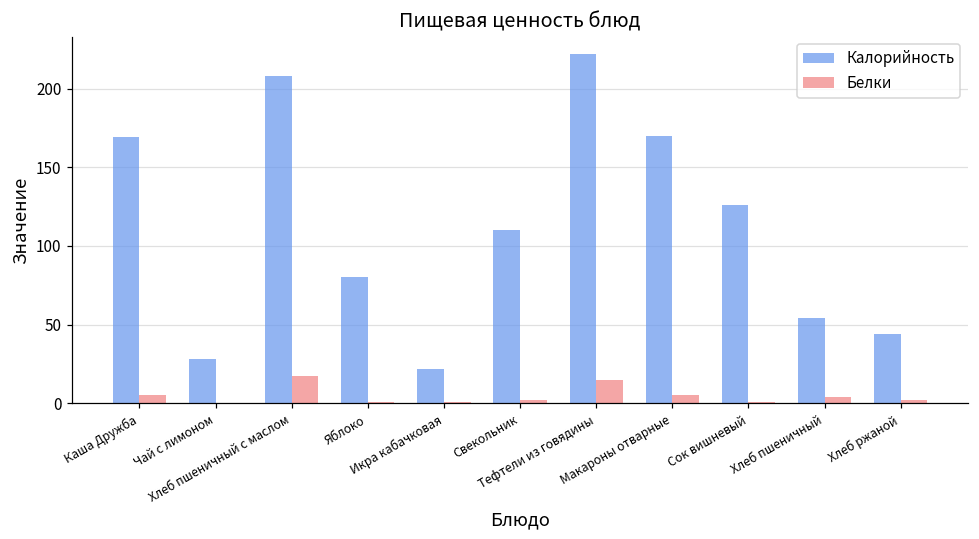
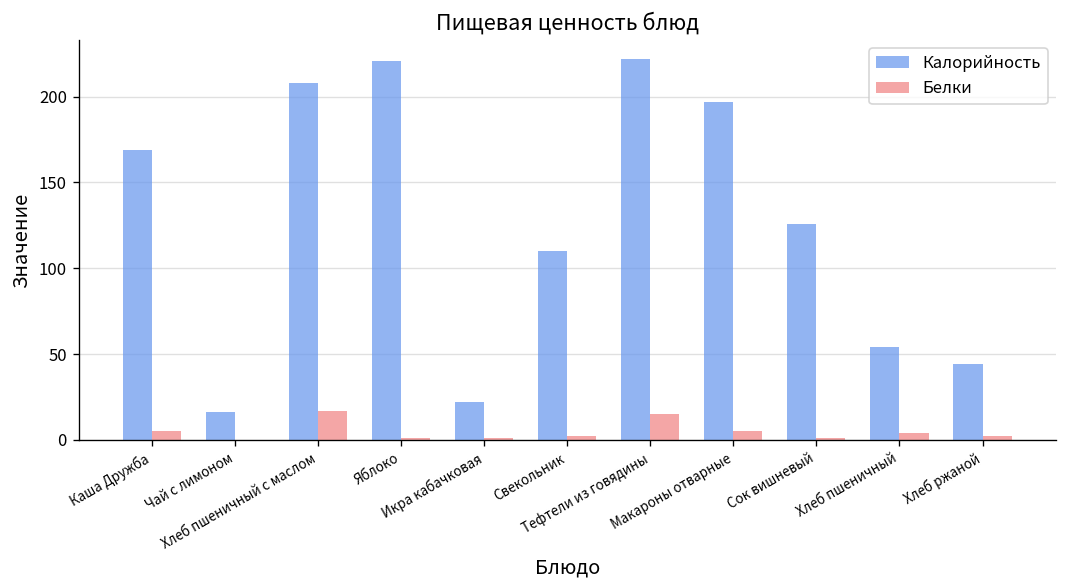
  {
    "Калорийность": {
      "Каша Дружба": 169,
-     "Чай с лимоном": 28,
+     "Чай с лимоном": 16,
      "Хлеб пшеничный с маслом": 208,
-     "Яблоко": 80,
+     "Яблоко": 221,
      "Икра кабачковая": 22,
      "Свекольник": 110,
      "Тефтели из говядины": 222,
-     "Макароны отварные": 170,
+     "Макароны отварные": 197,
      "Сок вишневый": 126,
      "Хлеб пшеничный": 54,
      "Хлеб ржаной": 44
    },
    "Белки": {
      "Каша Дружба": 5,
      "Чай с лимоном": 0,
      "Хлеб пшеничный с маслом": 17,
      "Свекольник": 2,
      "Тефтели из говядины": 15,
      "Макароны отварные": 5,
      "Хлеб пшеничный": 4,
      "Хлеб ржаной": 2
    }
  }
